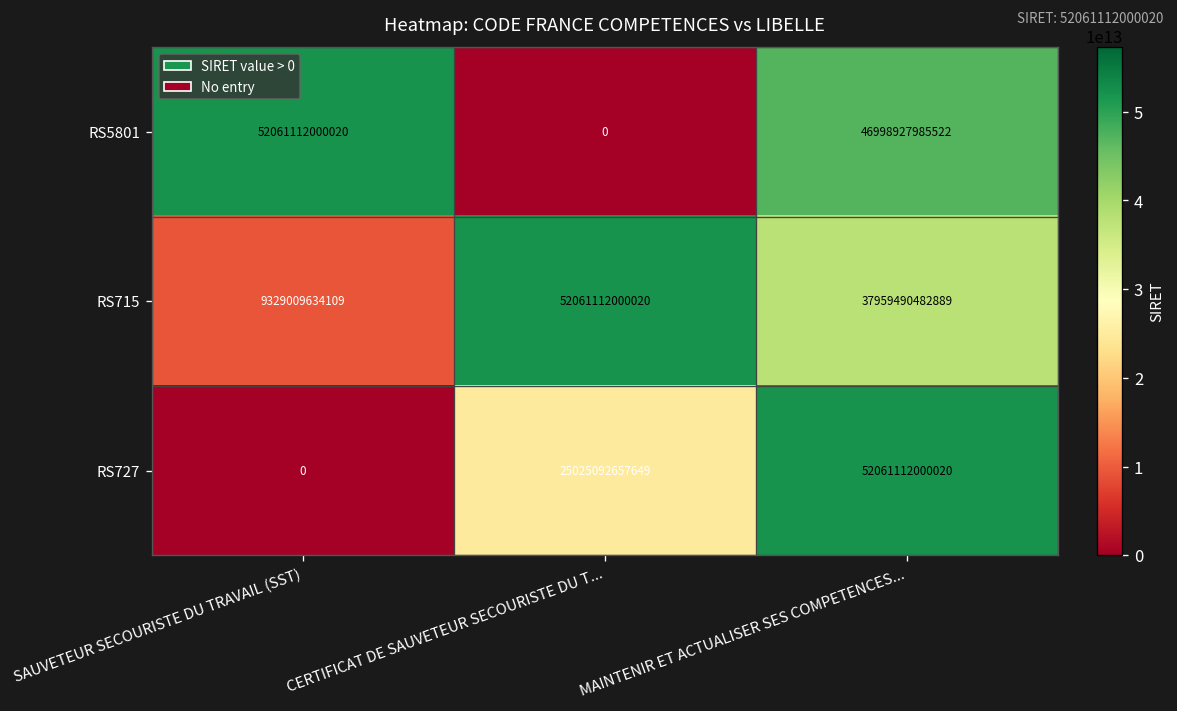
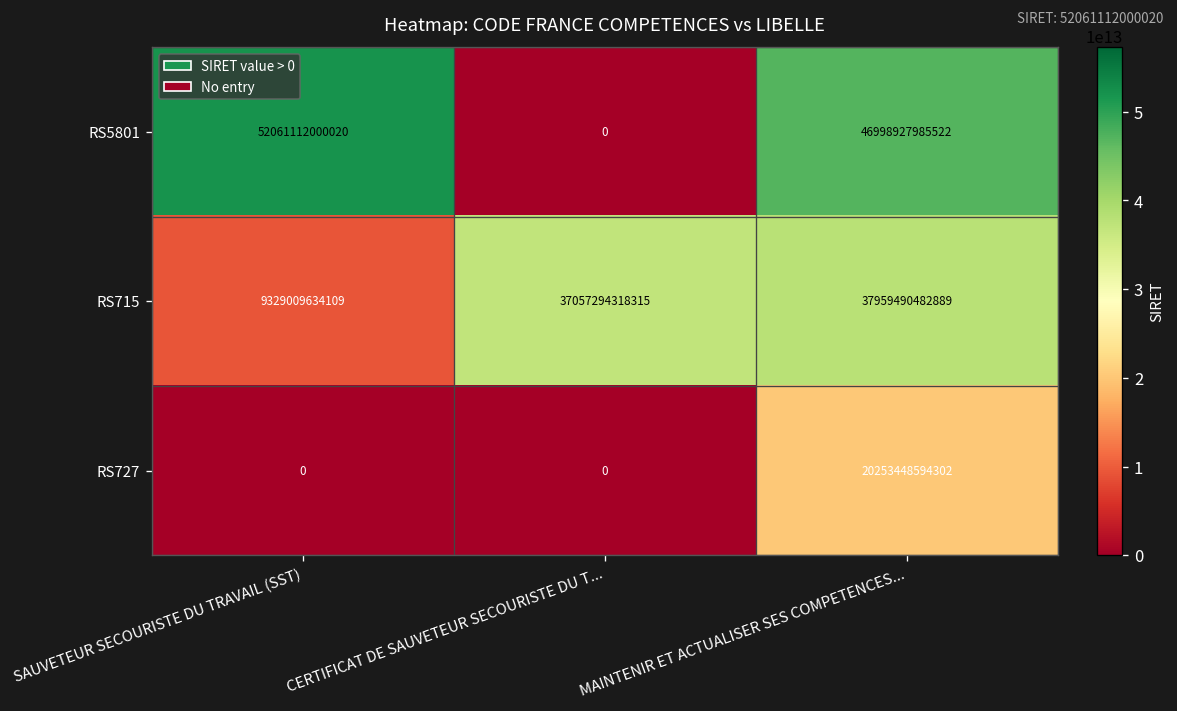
  {
    "RS5801": {
      "SAUVETEUR SECOURISTE DU TRAVAIL (SST)": 52061112000020,
      "CERTIFICAT DE SAUVETEUR SECOURISTE DU T...": 0,
      "MAINTENIR ET ACTUALISER SES COMPETENCES...": 46998927985522
    },
    "RS715": {
      "SAUVETEUR SECOURISTE DU TRAVAIL (SST)": 9329009634109,
-     "CERTIFICAT DE SAUVETEUR SECOURISTE DU T...": 52061112000020,
+     "CERTIFICAT DE SAUVETEUR SECOURISTE DU T...": 37057294318315,
      "MAINTENIR ET ACTUALISER SES COMPETENCES...": 37959490482889
    },
    "RS727": {
      "SAUVETEUR SECOURISTE DU TRAVAIL (SST)": 0,
-     "CERTIFICAT DE SAUVETEUR SECOURISTE DU T...": 25025092657649,
-     "MAINTENIR ET ACTUALISER SES COMPETENCES...": 52061112000020
+     "CERTIFICAT DE SAUVETEUR SECOURISTE DU T...": 0,
+     "MAINTENIR ET ACTUALISER SES COMPETENCES...": 20253448594302
    }
  }
